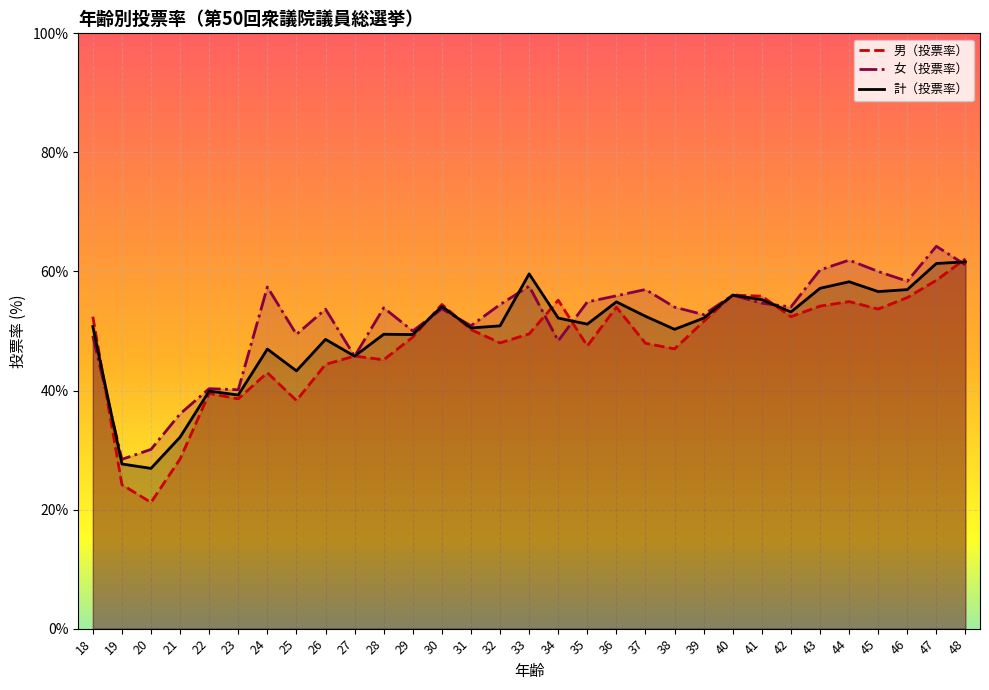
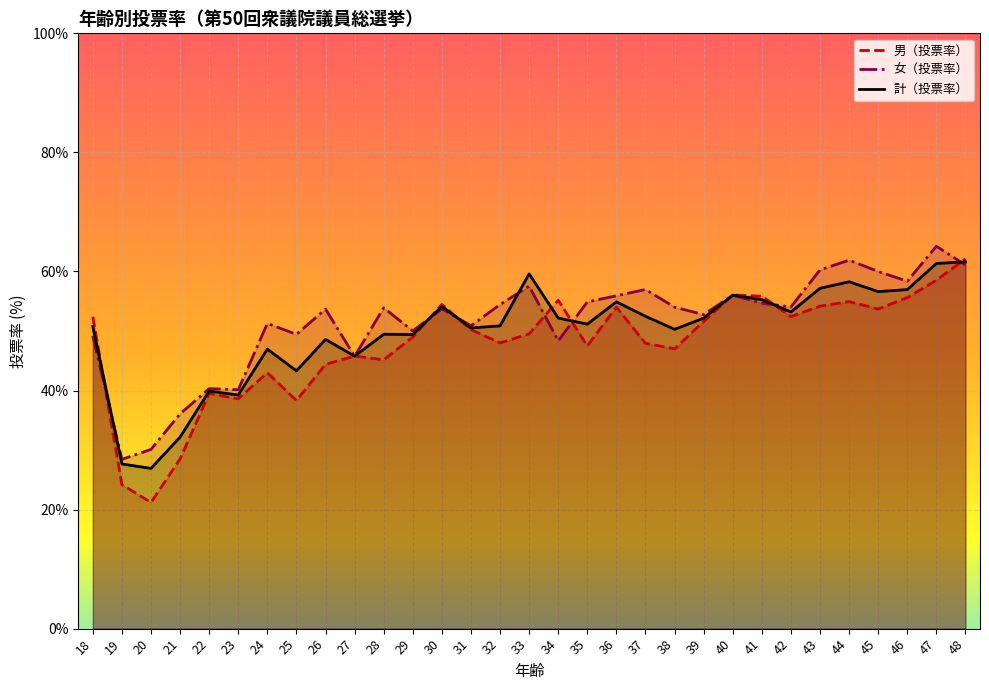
  {
    "男（投票率）": {
      "18": "52%",
      "19": "24%",
      "20": "21%",
      "21": "29%",
      "23": "39%",
      "24": "43%",
      "25": "38%",
      "26": "44%",
      "28": "45%",
      "32": "48%",
      "33": "50%",
      "34": "55%",
      "35": "47%",
      "36": "54%",
      "37": "48%",
      "38": "47%",
      "39": "52%",
      "41": "56%",
      "42": "52%",
      "43": "54%",
      "44": "55%",
      "45": "54%",
      "46": "56%",
      "47": "59%",
      "48": "62%"
    },
    "女（投票率）": {
      "18": "49%",
      "19": "28%",
      "20": "30%",
      "21": "36%",
      "23": "40%",
-     "24": "57%",
+     "24": "51%",
      "25": "49%",
      "26": "54%",
      "28": "54%",
      "29": "50%",
      "32": "54%",
      "33": "58%",
      "34": "48%",
      "35": "55%",
      "36": "56%",
      "37": "57%",
      "38": "54%",
      "39": "53%",
      "41": "55%",
      "42": "54%",
      "43": "60%",
      "44": "62%",
      "45": "60%",
      "46": "58%",
      "47": "64%",
      "48": "61%"
    },
    "計（投票率）": {
      "18": "51%",
      "19": "28%",
      "20": "27%",
      "21": "32%",
      "23": "39%",
      "24": "47%",
      "25": "43%",
      "26": "49%",
      "28": "49%",
      "32": "51%",
      "33": "60%",
      "34": "52%",
      "35": "51%",
      "36": "55%",
      "37": "52%",
      "38": "50%",
      "39": "52%",
      "41": "55%",
      "42": "53%",
      "43": "57%",
      "44": "58%",
      "45": "57%",
      "46": "57%",
      "47": "61%",
      "48": "62%"
    }
  }
